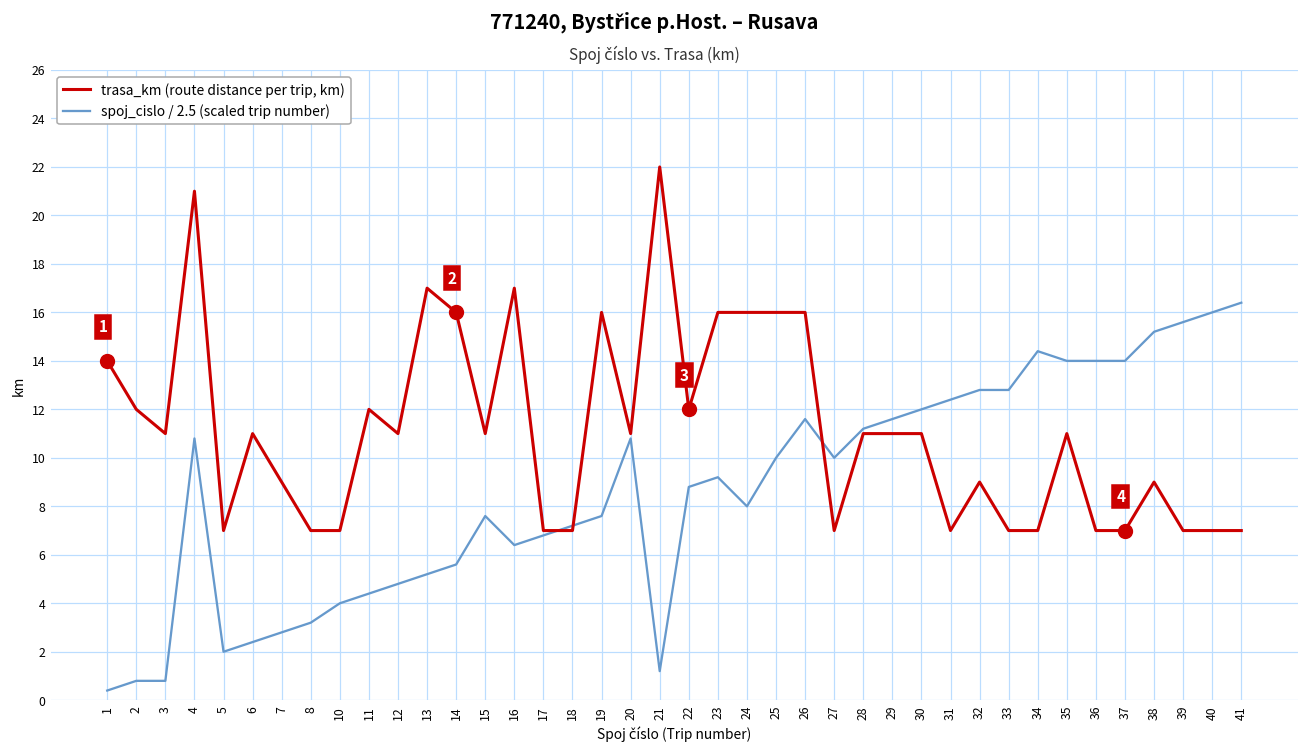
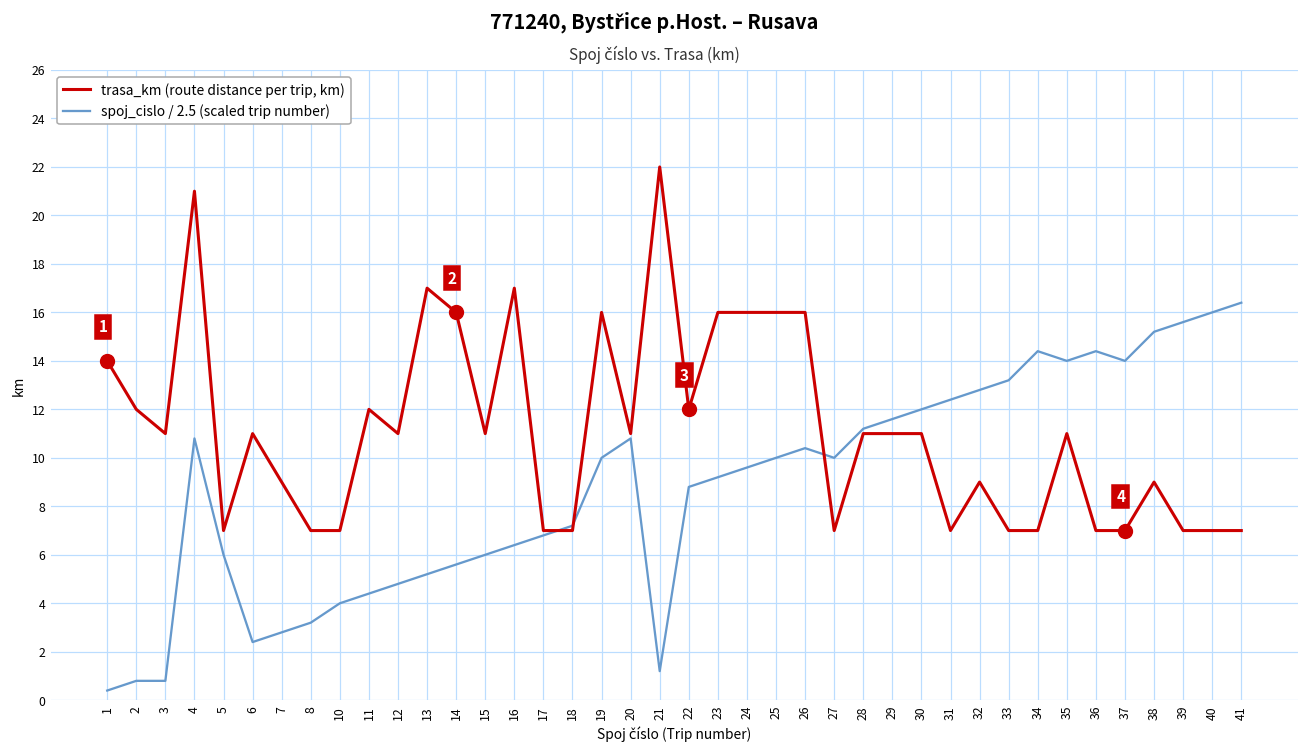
  {
    "spoj_cislo / 2.5 (scaled trip number)": {
      "1": 0.4,
      "2": 0.8,
      "3": 0.8,
      "4": 10.8,
-     "5": 2.0,
+     "5": 6.0,
      "6": 2.4,
      "7": 2.8,
      "8": 3.2,
      "10": 4.0,
      "11": 4.4,
      "12": 4.8,
      "13": 5.2,
      "14": 5.6,
-     "15": 7.6,
+     "15": 6.0,
      "16": 6.4,
      "17": 6.8,
      "18": 7.2,
-     "19": 7.6,
+     "19": 10.0,
      "20": 10.8,
      "21": 1.2,
      "22": 8.8,
      "23": 9.2,
-     "24": 8.0,
+     "24": 9.6,
      "25": 10.0,
-     "26": 11.6,
+     "26": 10.4,
      "27": 10.0,
      "28": 11.2,
      "29": 11.6,
      "30": 12.0,
      "31": 12.4,
      "32": 12.8,
-     "33": 12.8,
+     "33": 13.2,
      "34": 14.4,
      "35": 14.0,
-     "36": 14.0,
+     "36": 14.4,
      "37": 14.0,
      "38": 15.2,
      "39": 15.6,
      "40": 16.0,
      "41": 16.4
    }
  }
